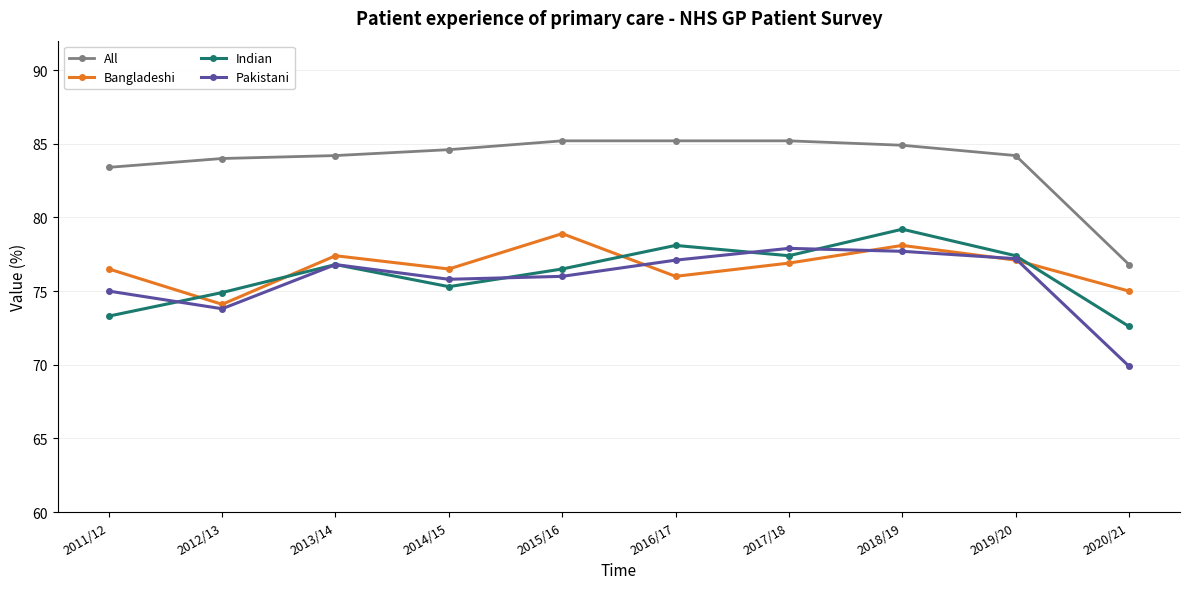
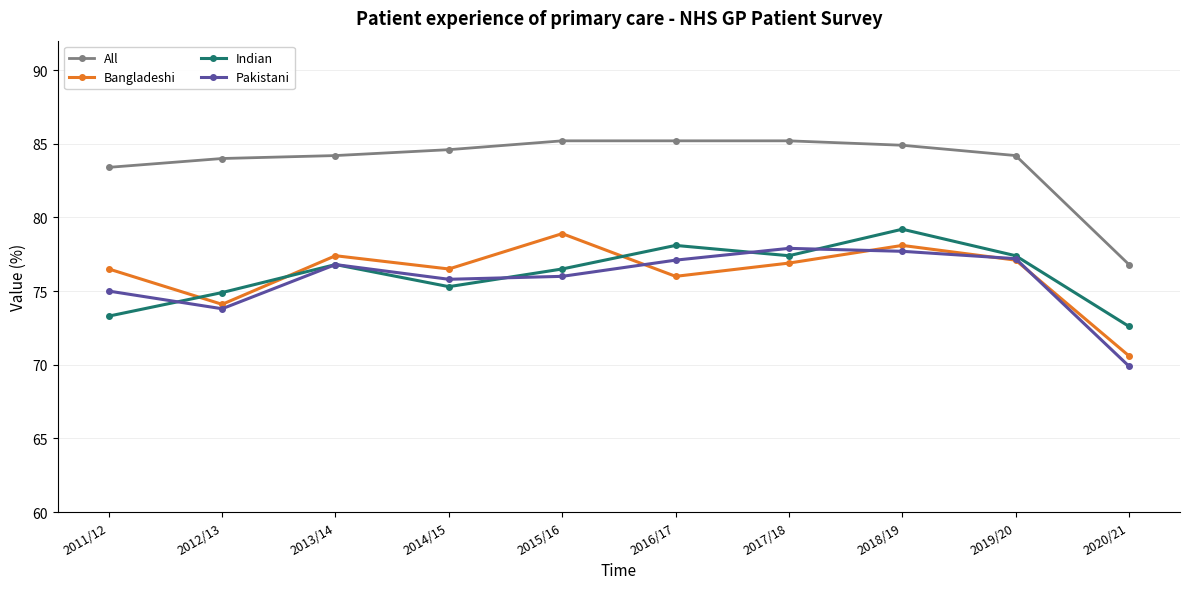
  {
    "All": {
      "2011/12": 83.4,
      "2012/13": 84.0,
      "2013/14": 84.2,
      "2014/15": 84.6,
      "2015/16": 85.2,
      "2016/17": 85.2,
      "2017/18": 85.2,
      "2018/19": 84.9,
      "2019/20": 84.2,
      "2020/21": 76.8
    },
    "Bangladeshi": {
      "2011/12": 76.5,
      "2012/13": 74.1,
      "2013/14": 77.4,
      "2014/15": 76.5,
      "2015/16": 78.9,
      "2016/17": 76.0,
      "2017/18": 76.9,
      "2018/19": 78.1,
-     "2020/21": 75.0
+     "2020/21": 70.6
    },
    "Indian": {
      "2011/12": 73.3,
      "2012/13": 74.9,
      "2014/15": 75.3,
      "2015/16": 76.5,
      "2016/17": 78.1,
      "2017/18": 77.4,
      "2018/19": 79.2,
      "2019/20": 77.4,
      "2020/21": 72.6
    },
    "Pakistani": {
      "2011/12": 75.0,
      "2012/13": 73.8,
      "2014/15": 75.8,
      "2015/16": 76.0,
      "2016/17": 77.1,
      "2017/18": 77.9,
      "2018/19": 77.7,
      "2020/21": 69.9
    }
  }
